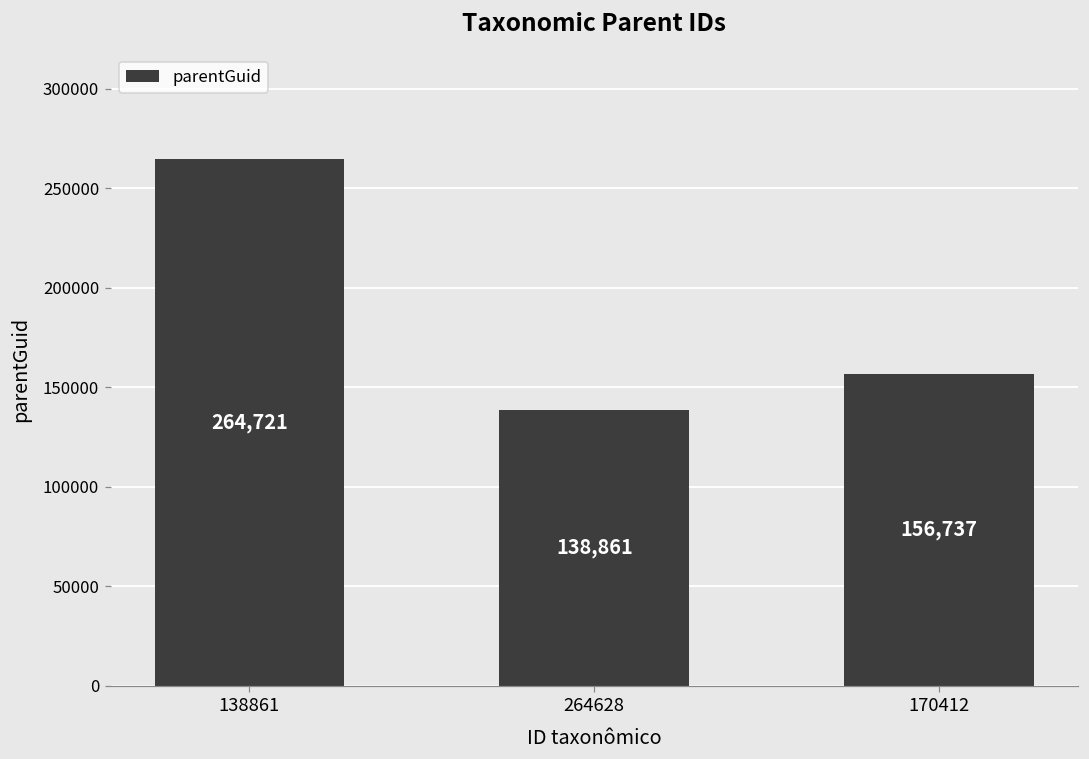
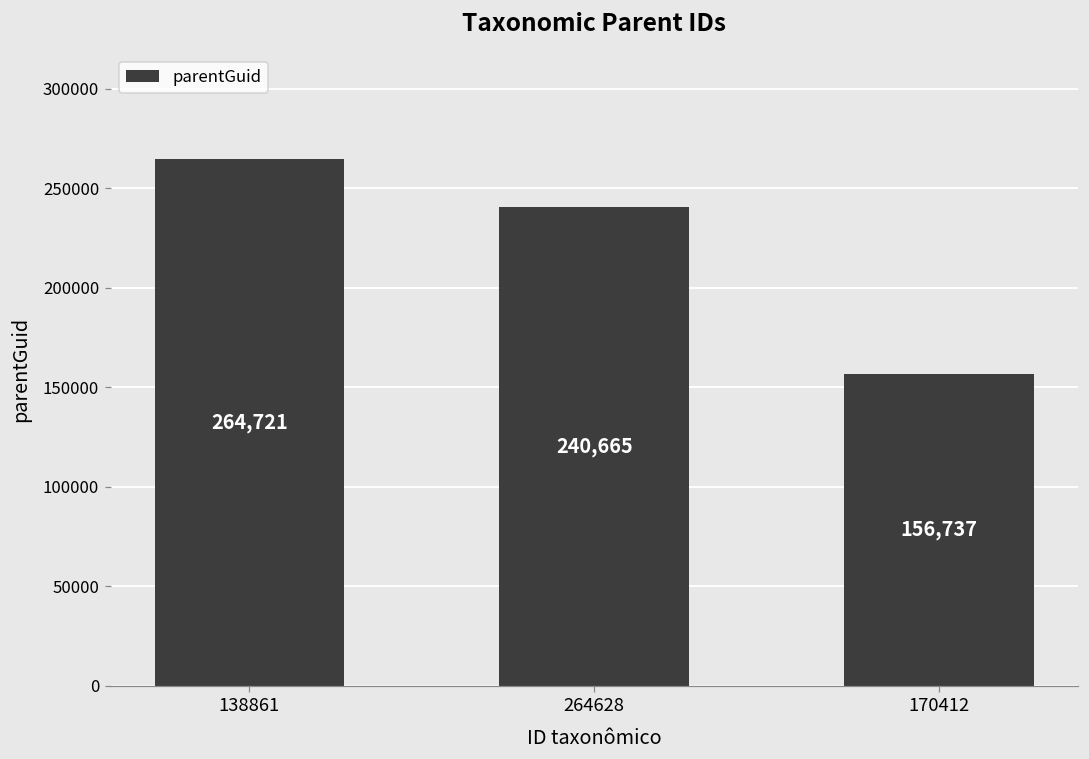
  {
    "138861": "264,721",
-   "264628": "138,861",
+   "264628": "240,665",
    "170412": "156,737"
  }
